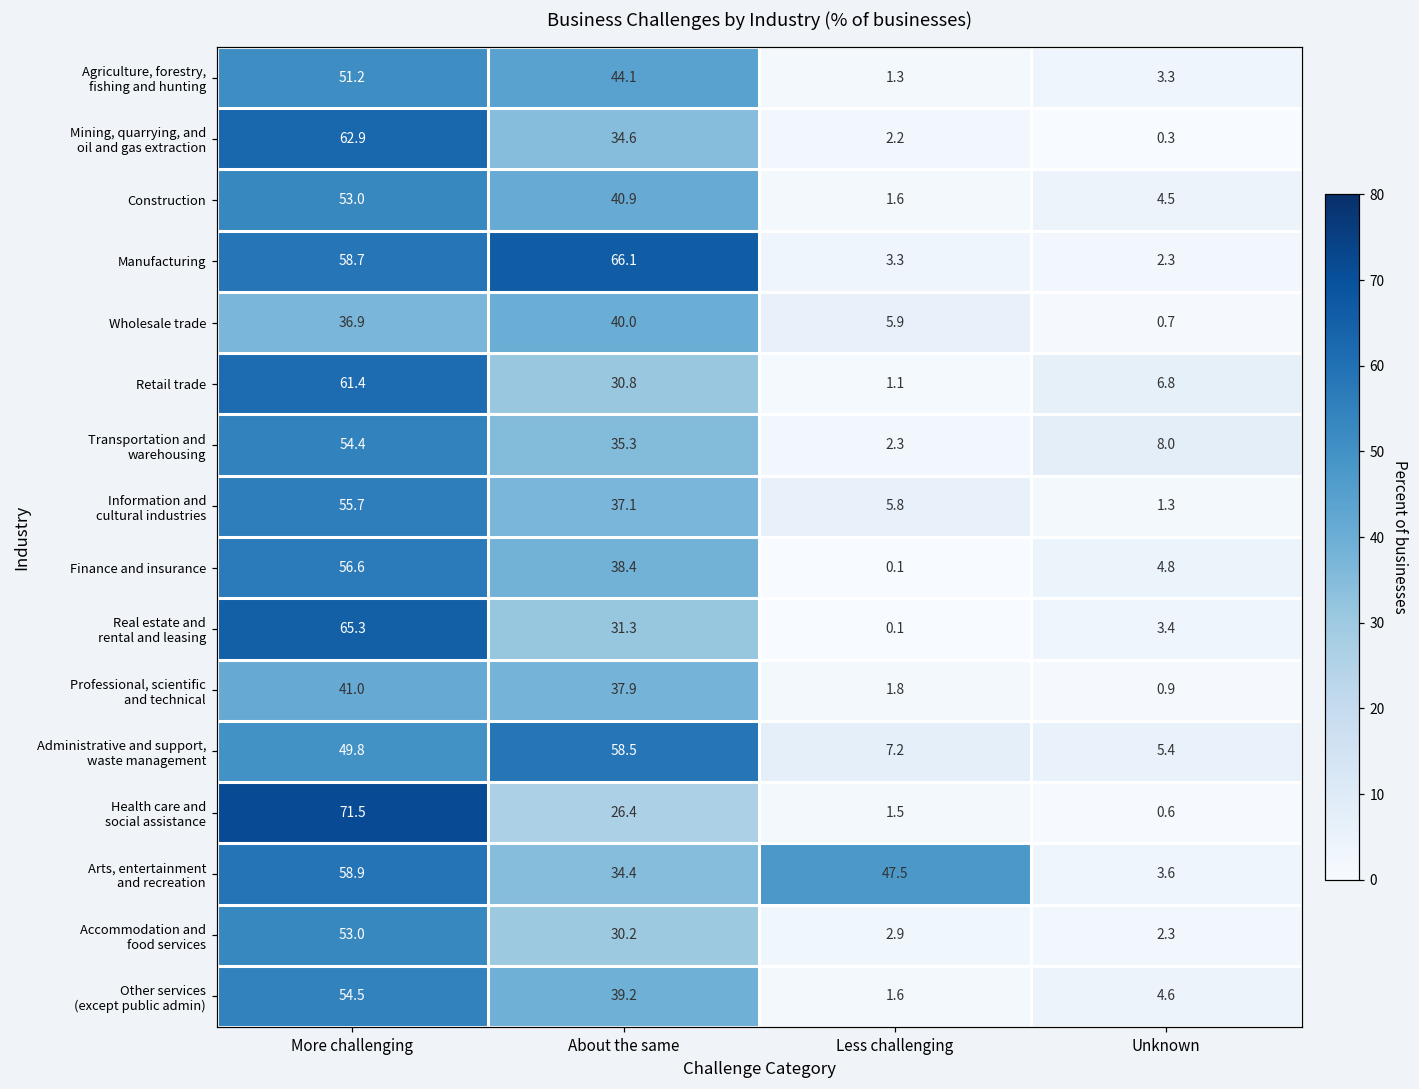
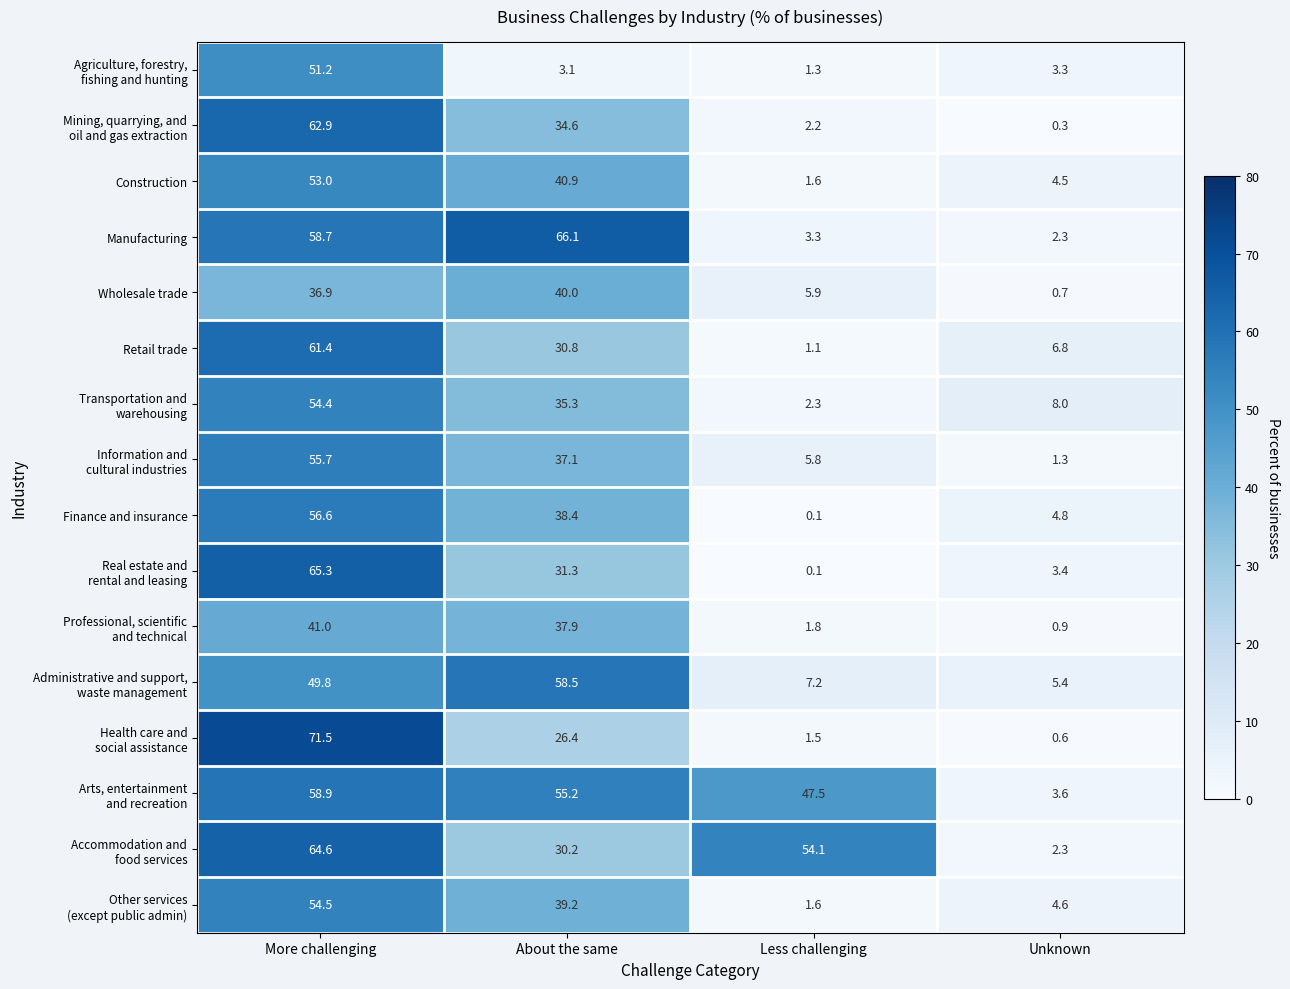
  {
    "Agriculture, forestry, fishing and hunting": {
      "More challenging": 51.2,
-     "About the same": 44.1,
+     "About the same": 3.1,
      "Less challenging": 1.3,
      "Unknown": 3.3
    },
    "Mining, quarrying, and oil and gas extraction": {
      "More challenging": 62.9,
      "About the same": 34.6,
      "Less challenging": 2.2,
      "Unknown": 0.3
    },
    "Construction": {
      "More challenging": 53.0,
      "About the same": 40.9,
      "Less challenging": 1.6,
      "Unknown": 4.5
    },
    "Manufacturing": {
      "More challenging": 58.7,
      "About the same": 66.1,
      "Less challenging": 3.3,
      "Unknown": 2.3
    },
    "Wholesale trade": {
      "More challenging": 36.9,
      "About the same": 40.0,
      "Less challenging": 5.9,
      "Unknown": 0.7
    },
    "Retail trade": {
      "More challenging": 61.4,
      "About the same": 30.8,
      "Less challenging": 1.1,
      "Unknown": 6.8
    },
    "Transportation and warehousing": {
      "More challenging": 54.4,
      "About the same": 35.3,
      "Less challenging": 2.3,
      "Unknown": 8.0
    },
    "Information and cultural industries": {
      "More challenging": 55.7,
      "About the same": 37.1,
      "Less challenging": 5.8,
      "Unknown": 1.3
    },
    "Finance and insurance": {
      "More challenging": 56.6,
      "About the same": 38.4,
      "Less challenging": 0.1,
      "Unknown": 4.8
    },
    "Real estate and rental and leasing": {
      "More challenging": 65.3,
      "About the same": 31.3,
      "Less challenging": 0.1,
      "Unknown": 3.4
    },
    "Professional, scientific and technical": {
      "More challenging": 41.0,
      "About the same": 37.9,
      "Less challenging": 1.8,
      "Unknown": 0.9
    },
    "Administrative and support, waste management": {
      "More challenging": 49.8,
      "About the same": 58.5,
      "Less challenging": 7.2,
      "Unknown": 5.4
    },
    "Health care and social assistance": {
      "More challenging": 71.5,
      "About the same": 26.4,
      "Less challenging": 1.5,
      "Unknown": 0.6
    },
    "Arts, entertainment and recreation": {
      "More challenging": 58.9,
-     "About the same": 34.4,
+     "About the same": 55.2,
      "Less challenging": 47.5,
      "Unknown": 3.6
    },
    "Accommodation and food services": {
-     "More challenging": 53.0,
+     "More challenging": 64.6,
      "About the same": 30.2,
-     "Less challenging": 2.9,
+     "Less challenging": 54.1,
      "Unknown": 2.3
    },
    "Other services (except public admin)": {
      "More challenging": 54.5,
      "About the same": 39.2,
      "Less challenging": 1.6,
      "Unknown": 4.6
    }
  }
